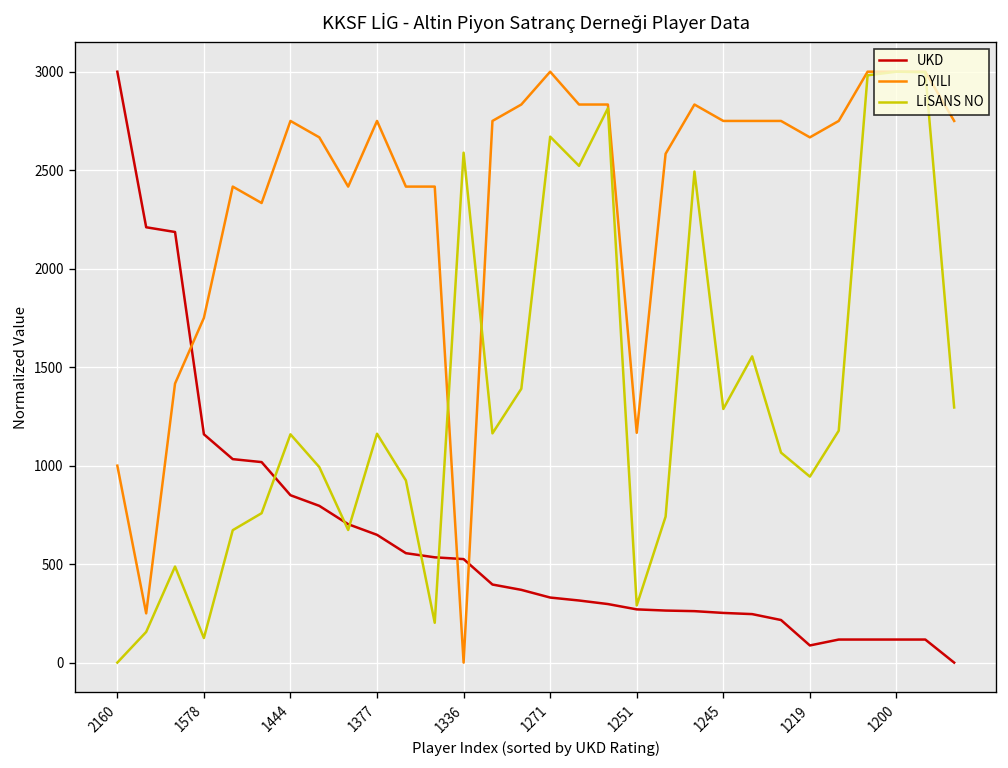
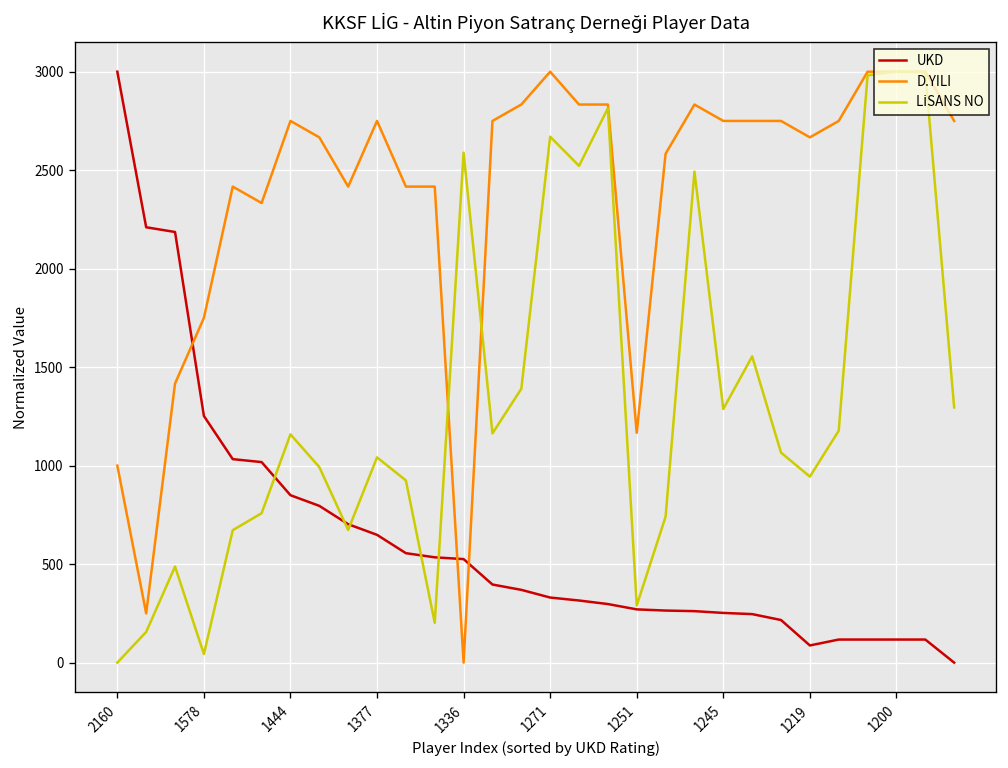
  {
    "UKD": {
      "2160": 3000,
-     "1578": 1160,
+     "1578": 1250,
      "1444": 850,
      "1377": 650,
      "1336": 530,
      "1271": 330,
      "1251": 270,
      "1245": 250,
      "1219": 90,
      "1200": 120
    },
    "D.YILI": {
      "2160": 1000,
      "1578": 1750,
      "1444": 2750,
      "1377": 2750,
      "1336": 0,
      "1271": 3000,
      "1251": 1170,
      "1245": 2750,
      "1219": 2670
    },
    "LİSANS NO": {
      "2160": 0,
-     "1578": 120,
+     "1578": 40,
      "1444": 1160,
-     "1377": 1160,
+     "1377": 1040,
      "1336": 2590,
      "1271": 2670,
      "1251": 290,
      "1245": 1290,
      "1219": 940
    }
  }
